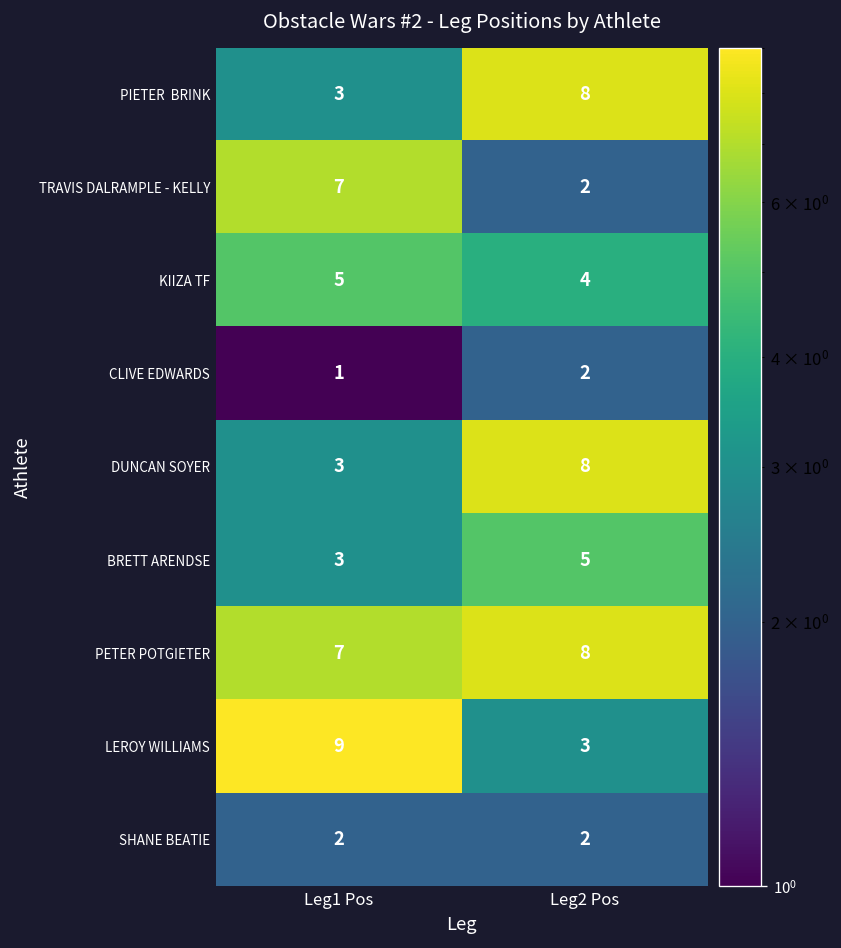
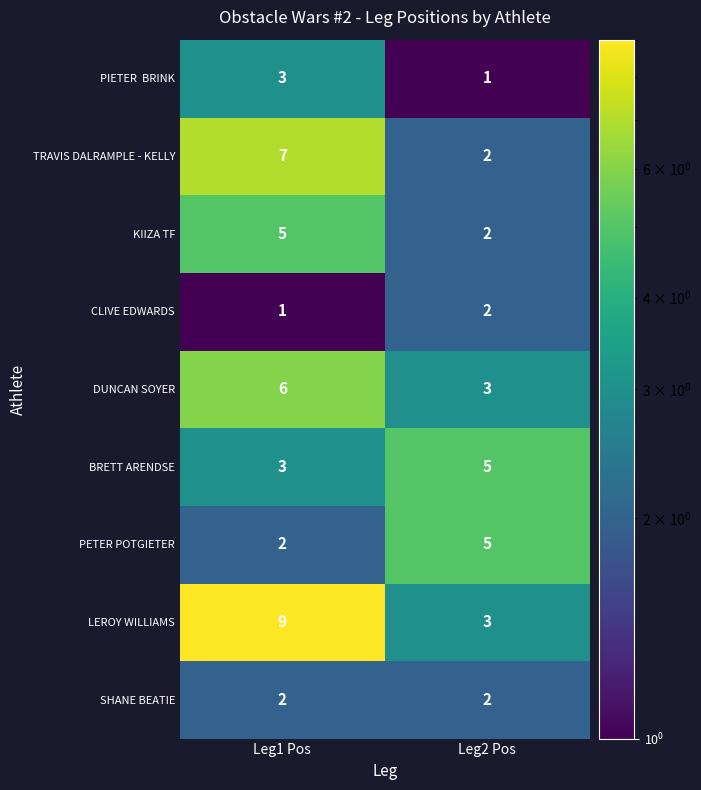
  {
    "PIETER BRINK": {
      "Leg1 Pos": 3,
-     "Leg2 Pos": 8
+     "Leg2 Pos": 1
    },
    "TRAVIS DALRAMPLE - KELLY": {
      "Leg1 Pos": 7,
      "Leg2 Pos": 2
    },
    "KIIZA TF": {
      "Leg1 Pos": 5,
-     "Leg2 Pos": 4
+     "Leg2 Pos": 2
    },
    "CLIVE EDWARDS": {
      "Leg1 Pos": 1,
      "Leg2 Pos": 2
    },
    "DUNCAN SOYER": {
-     "Leg1 Pos": 3,
-     "Leg2 Pos": 8
+     "Leg1 Pos": 6,
+     "Leg2 Pos": 3
    },
    "BRETT ARENDSE": {
      "Leg1 Pos": 3,
      "Leg2 Pos": 5
    },
    "PETER POTGIETER": {
-     "Leg1 Pos": 7,
-     "Leg2 Pos": 8
+     "Leg1 Pos": 2,
+     "Leg2 Pos": 5
    },
    "LEROY WILLIAMS": {
      "Leg1 Pos": 9,
      "Leg2 Pos": 3
    },
    "SHANE BEATIE": {
      "Leg1 Pos": 2,
      "Leg2 Pos": 2
    }
  }
